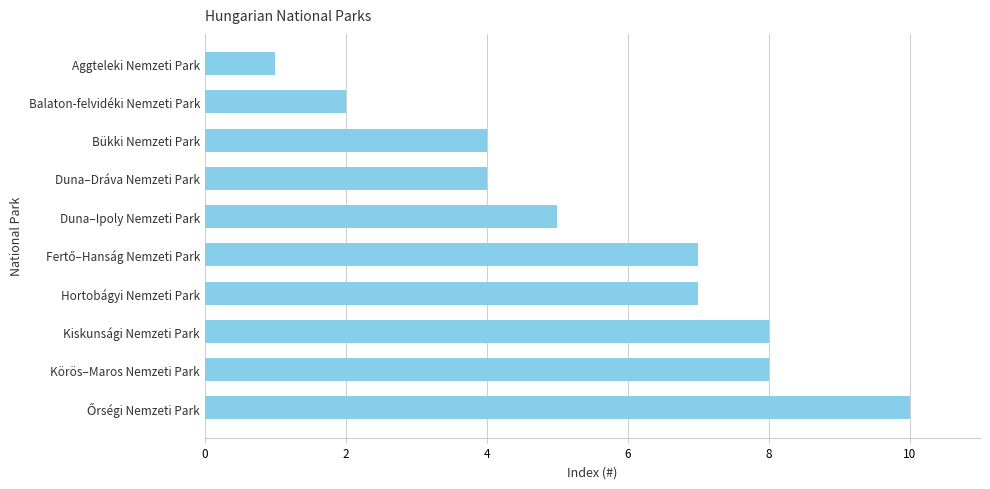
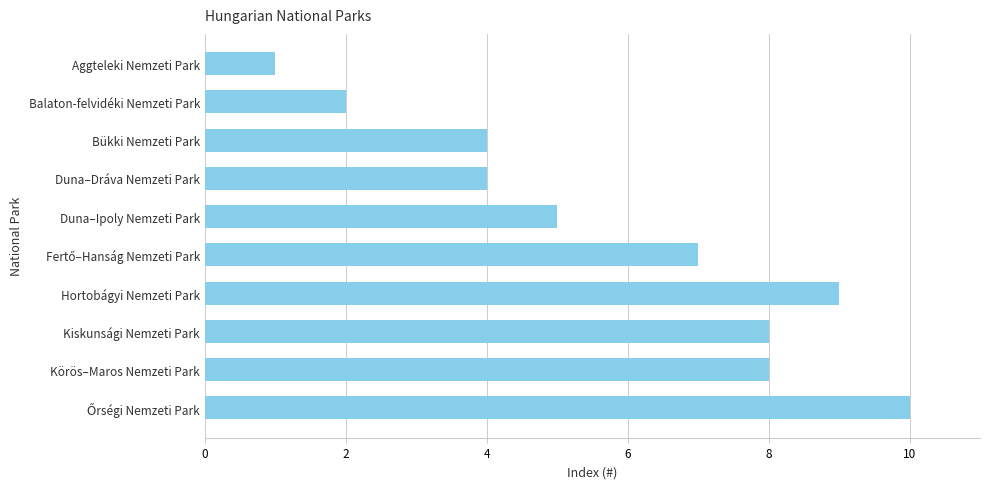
  {
    "Aggteleki Nemzeti Park": 1,
    "Balaton-felvidéki Nemzeti Park": 2,
    "Bükki Nemzeti Park": 4,
    "Duna–Dráva Nemzeti Park": 4,
    "Duna–Ipoly Nemzeti Park": 5,
    "Fertő–Hanság Nemzeti Park": 7,
-   "Hortobágyi Nemzeti Park": 7,
+   "Hortobágyi Nemzeti Park": 9,
    "Kiskunsági Nemzeti Park": 8,
    "Körös–Maros Nemzeti Park": 8,
    "Őrségi Nemzeti Park": 10
  }
